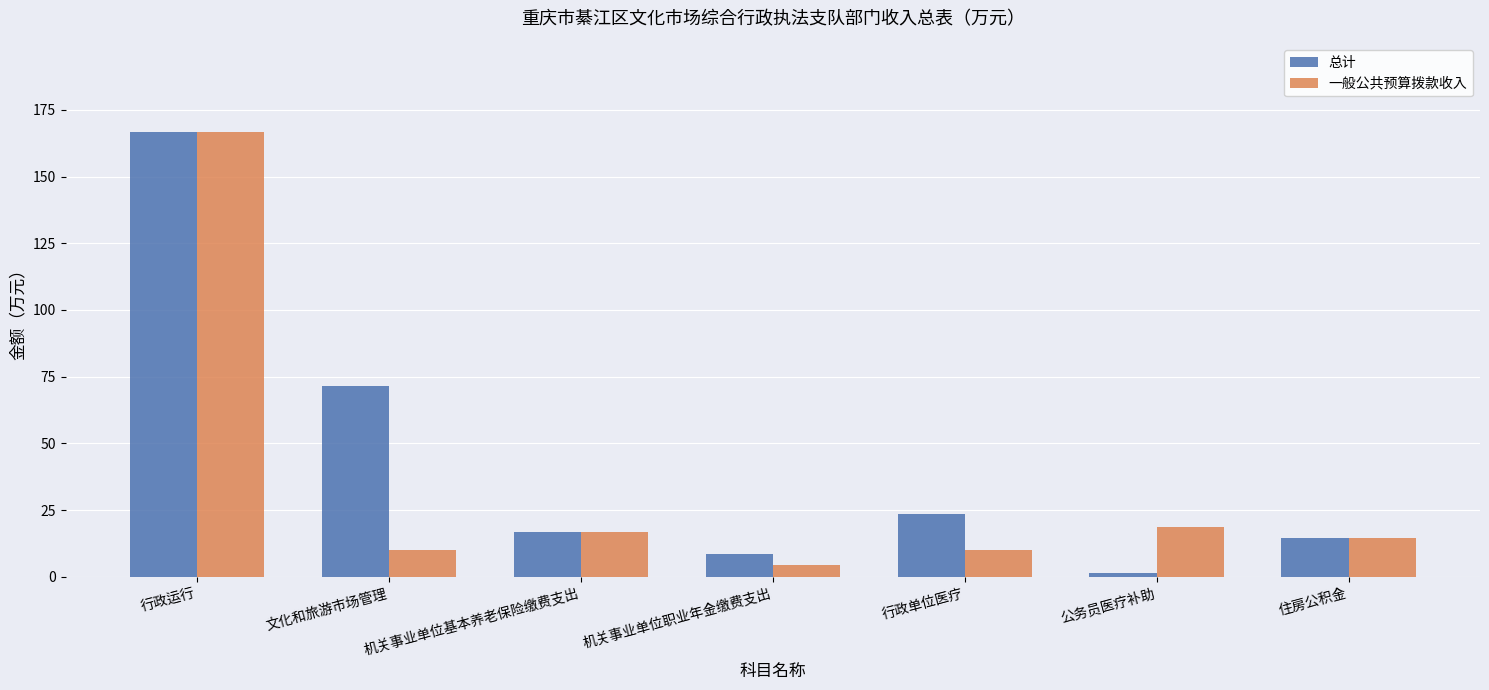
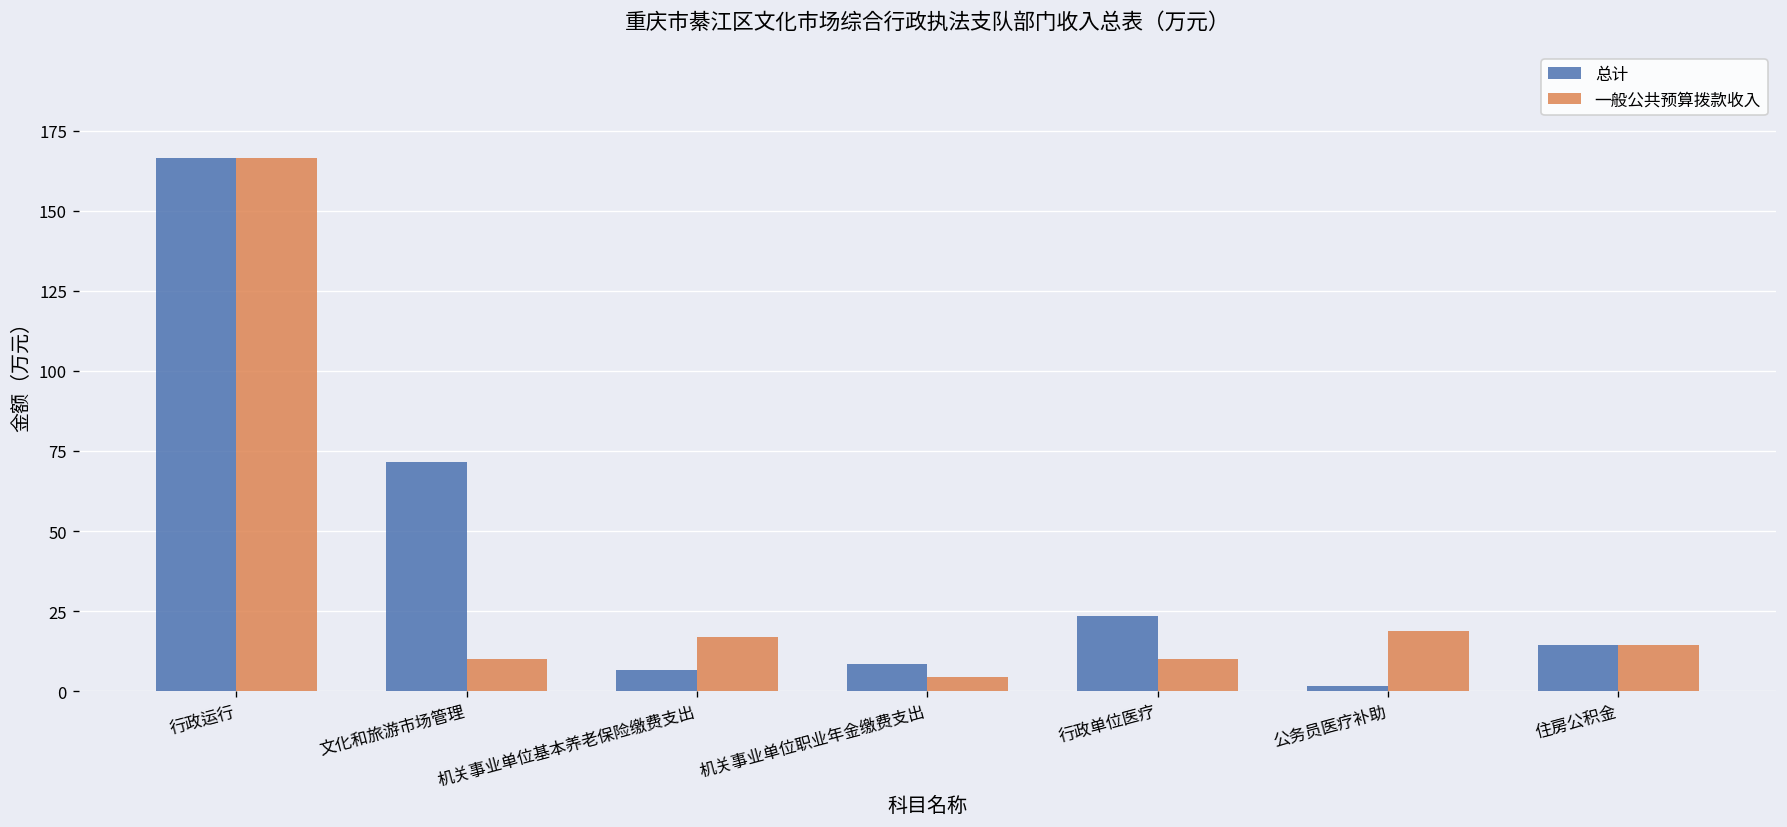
  {
    "总计": {
      "行政运行": 167,
      "文化和旅游市场管理": 72,
-     "机关事业单位基本养老保险缴费支出": 17,
+     "机关事业单位基本养老保险缴费支出": 7,
      "机关事业单位职业年金缴费支出": 8,
      "行政单位医疗": 24,
      "公务员医疗补助": 1,
      "住房公积金": 14
    },
    "一般公共预算拨款收入": {
      "行政运行": 167,
      "文化和旅游市场管理": 10,
      "机关事业单位基本养老保险缴费支出": 17,
      "机关事业单位职业年金缴费支出": 4,
      "行政单位医疗": 10,
      "公务员医疗补助": 19,
      "住房公积金": 14
    }
  }
